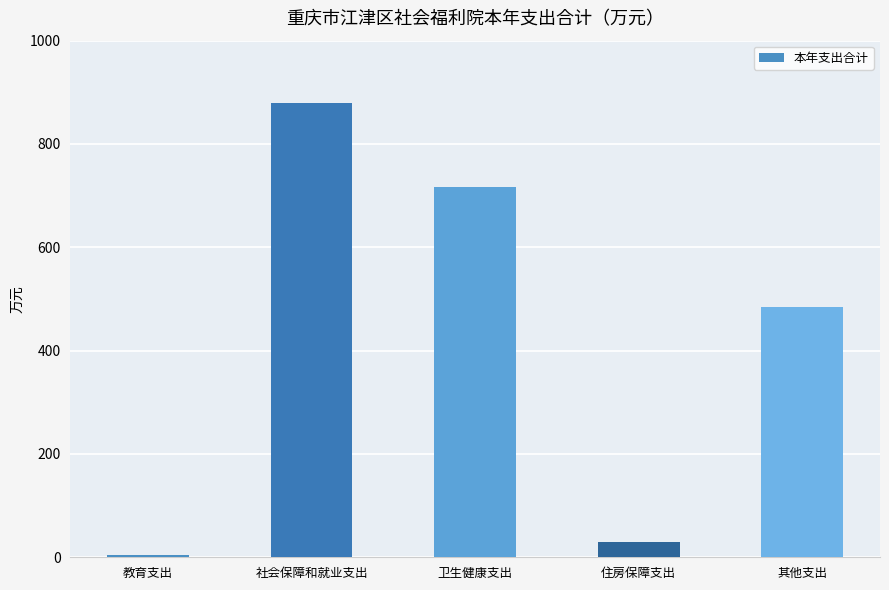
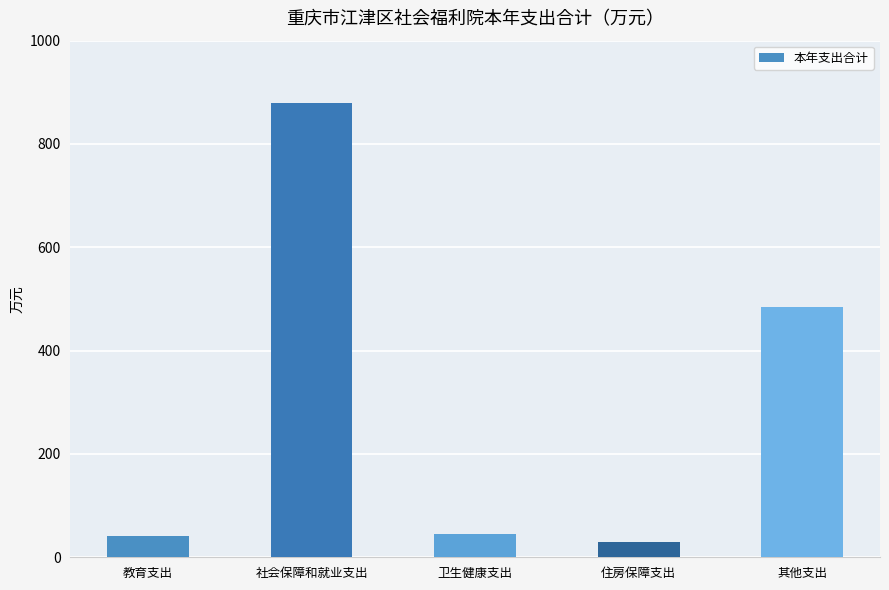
  {
-   "教育支出": 0,
+   "教育支出": 40,
    "社会保障和就业支出": 880,
-   "卫生健康支出": 720,
+   "卫生健康支出": 40,
    "住房保障支出": 30,
    "其他支出": 480
  }
